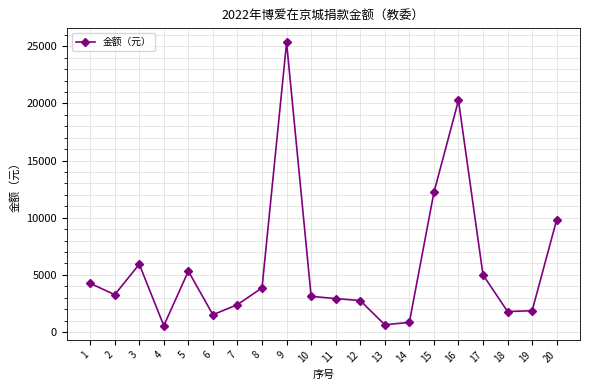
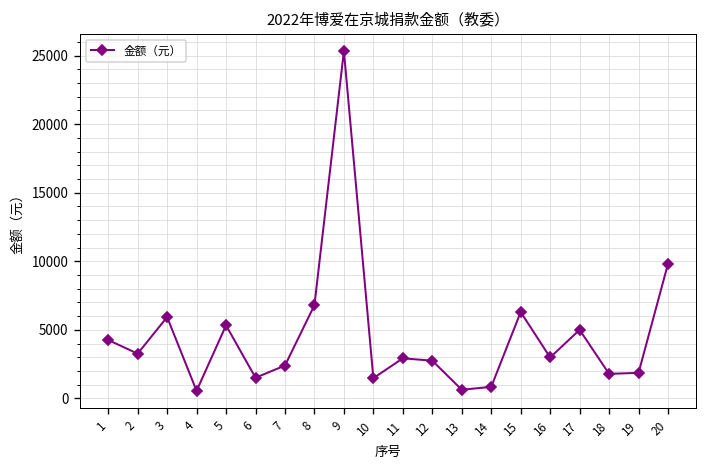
  {
    "1": 4300,
    "2": 3300,
    "3": 5900,
    "4": 600,
    "5": 5300,
    "6": 1500,
    "7": 2400,
-   "8": 3900,
+   "8": 6800,
    "9": 25300,
-   "10": 3100,
+   "10": 1500,
    "11": 2900,
    "12": 2800,
    "13": 600,
    "14": 800,
-   "15": 12200,
-   "16": 20300,
+   "15": 6300,
+   "16": 3000,
    "17": 5000,
    "18": 1800,
    "19": 1900,
    "20": 9800
  }
